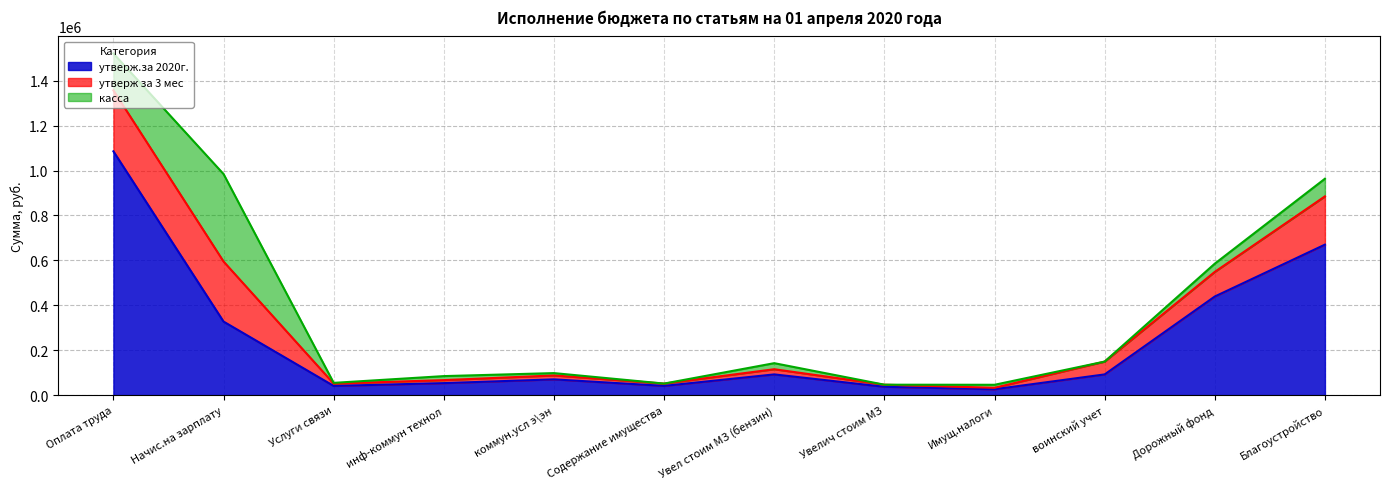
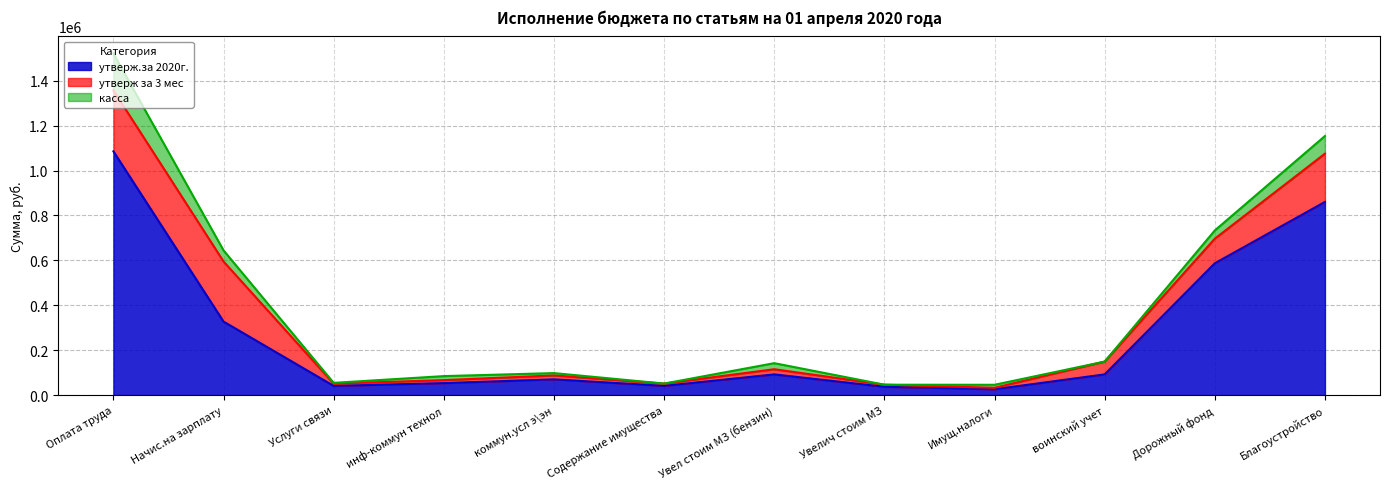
  {
    "утверж.за 2020г.": {
      "Оплата труда": 1090000,
      "Начис.на зарплату": 330000,
      "инф-коммун технол": 50000,
      "коммун.усл э\\эн": 70000,
      "Увел стоим МЗ (бензин)": 90000,
      "воинский учет": 90000,
-     "Дорожный фонд": 440000,
-     "Благоустройство": 670000
+     "Дорожный фонд": 590000,
+     "Благоустройство": 860000
    },
    "утверж за 3 мес": {
      "Начис.на зарплату": 270000,
      "инф-коммун технол": 10000,
      "Увел стоим МЗ (бензин)": 20000,
      "Дорожный фонд": 110000,
      "Благоустройство": 220000
    },
    "касса": {
-     "Начис.на зарплату": 390000,
+     "Начис.на зарплату": 50000,
      "инф-коммун технол": 20000,
      "Увел стоим МЗ (бензин)": 30000,
      "Имущ.налоги": 10000,
      "Дорожный фонд": 40000,
      "Благоустройство": 80000
    }
  }
